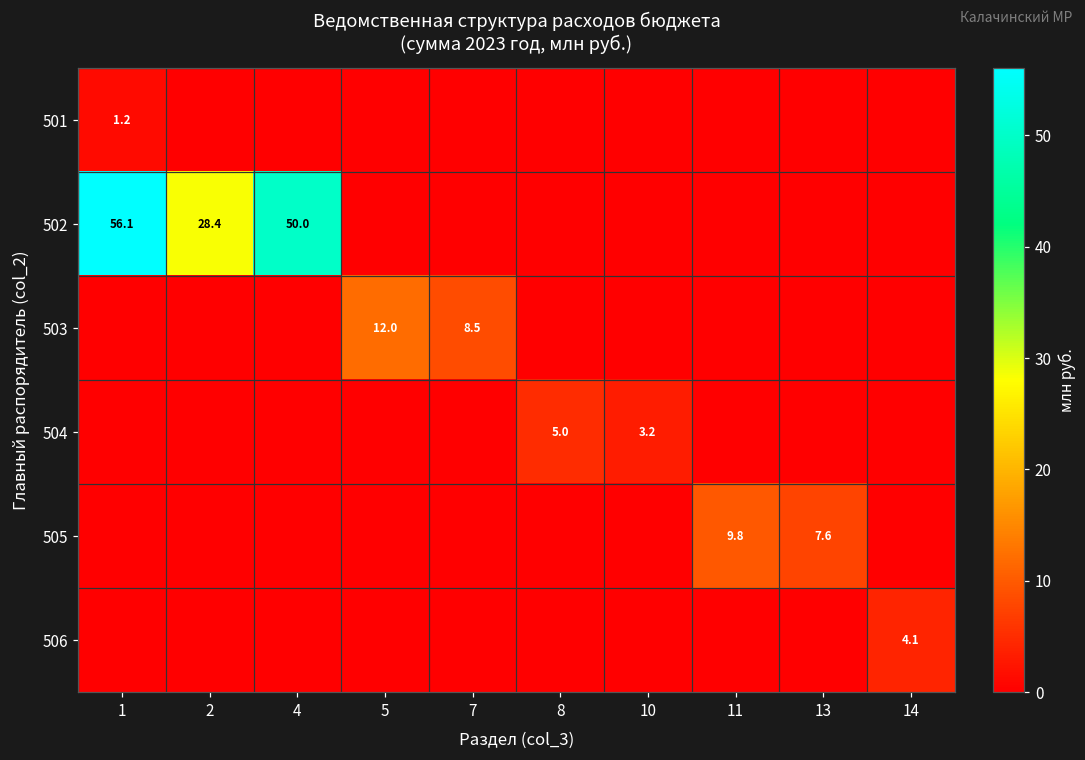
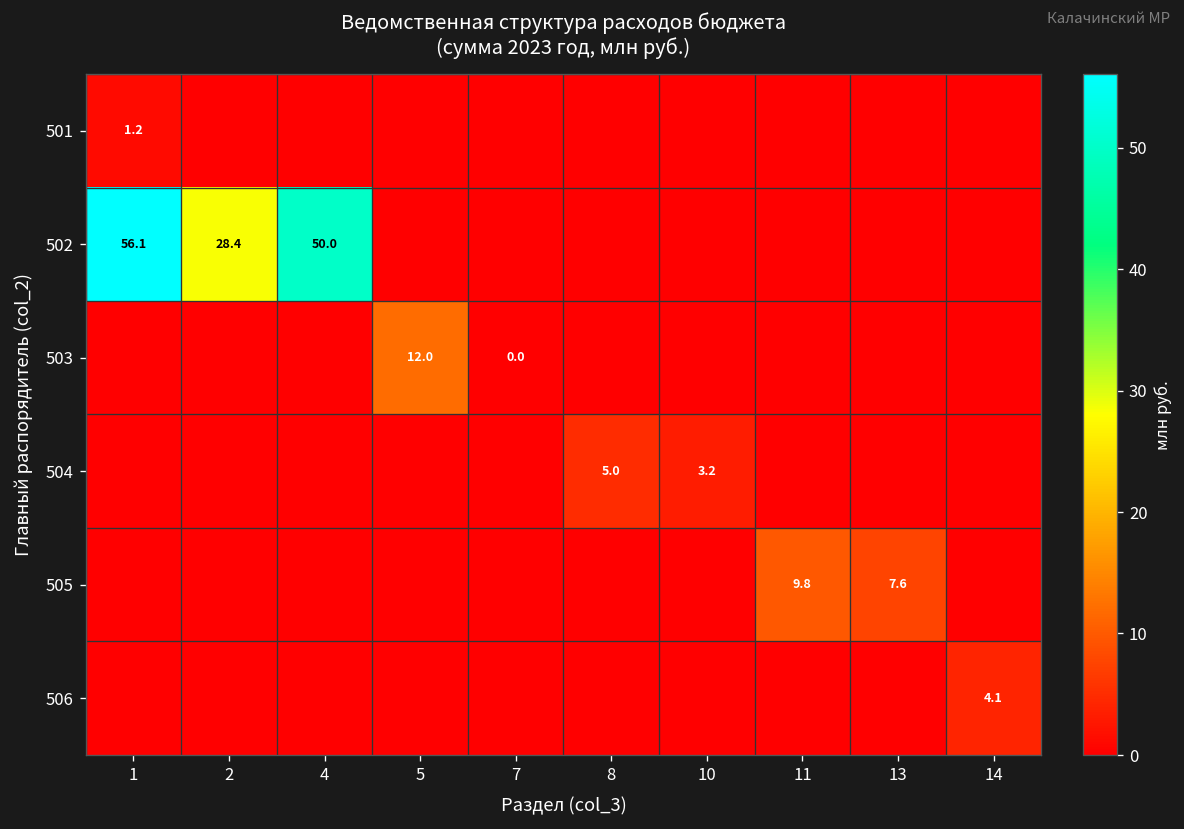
  {
    "501": {
      "1": 1.2
    },
    "502": {
      "1": 56.1,
      "2": 28.4,
      "4": 50.0
    },
    "503": {
      "5": 12.0,
-     "7": 8.5
+     "7": 0.0
    },
    "504": {
      "8": 5.0,
      "10": 3.2
    },
    "505": {
      "11": 9.8,
      "13": 7.6
    },
    "506": {
      "14": 4.1
    }
  }
